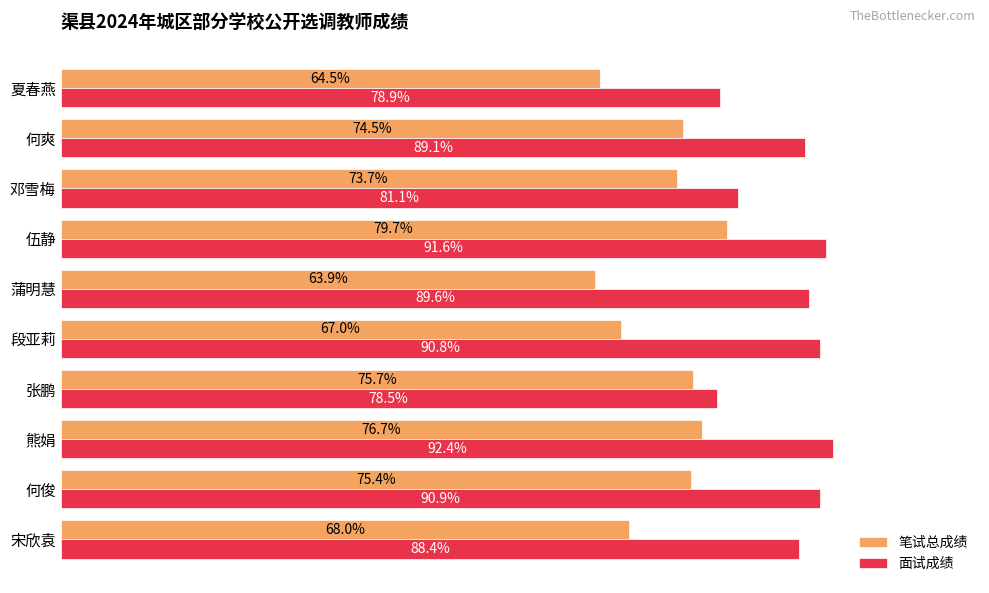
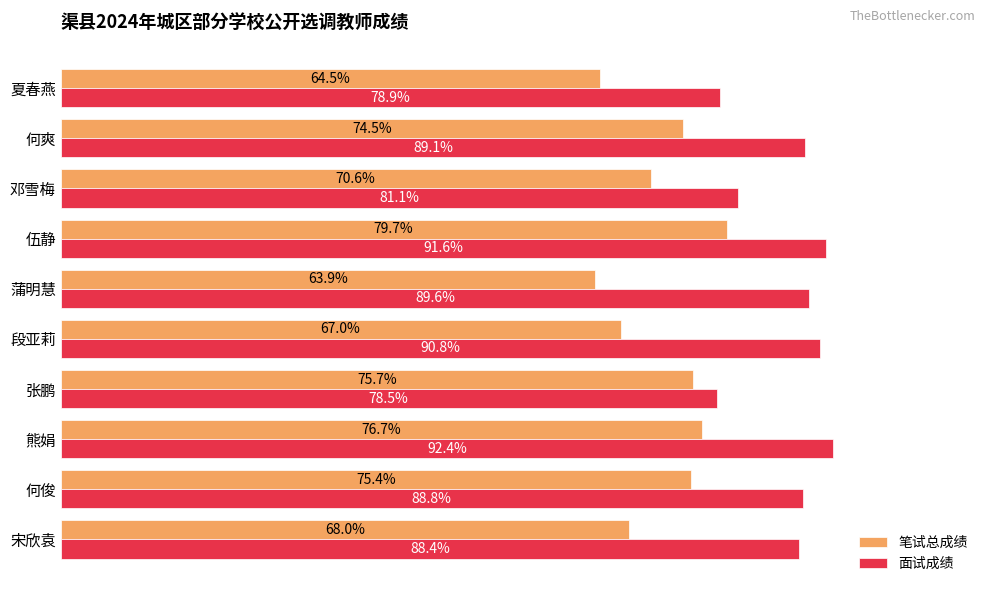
  {
    "笔试总成绩": {
      "夏春燕": "64.5%",
      "何爽": "74.5%",
-     "邓雪梅": "73.7%",
+     "邓雪梅": "70.6%",
      "伍静": "79.7%",
      "蒲明慧": "63.9%",
      "段亚莉": "67.0%",
      "张鹏": "75.7%",
      "熊娟": "76.7%",
      "何俊": "75.4%",
      "宋欣袁": "68.0%"
    },
    "面试成绩": {
      "夏春燕": "78.9%",
      "何爽": "89.1%",
      "邓雪梅": "81.1%",
      "伍静": "91.6%",
      "蒲明慧": "89.6%",
      "段亚莉": "90.8%",
      "张鹏": "78.5%",
      "熊娟": "92.4%",
-     "何俊": "90.9%",
+     "何俊": "88.8%",
      "宋欣袁": "88.4%"
    }
  }
